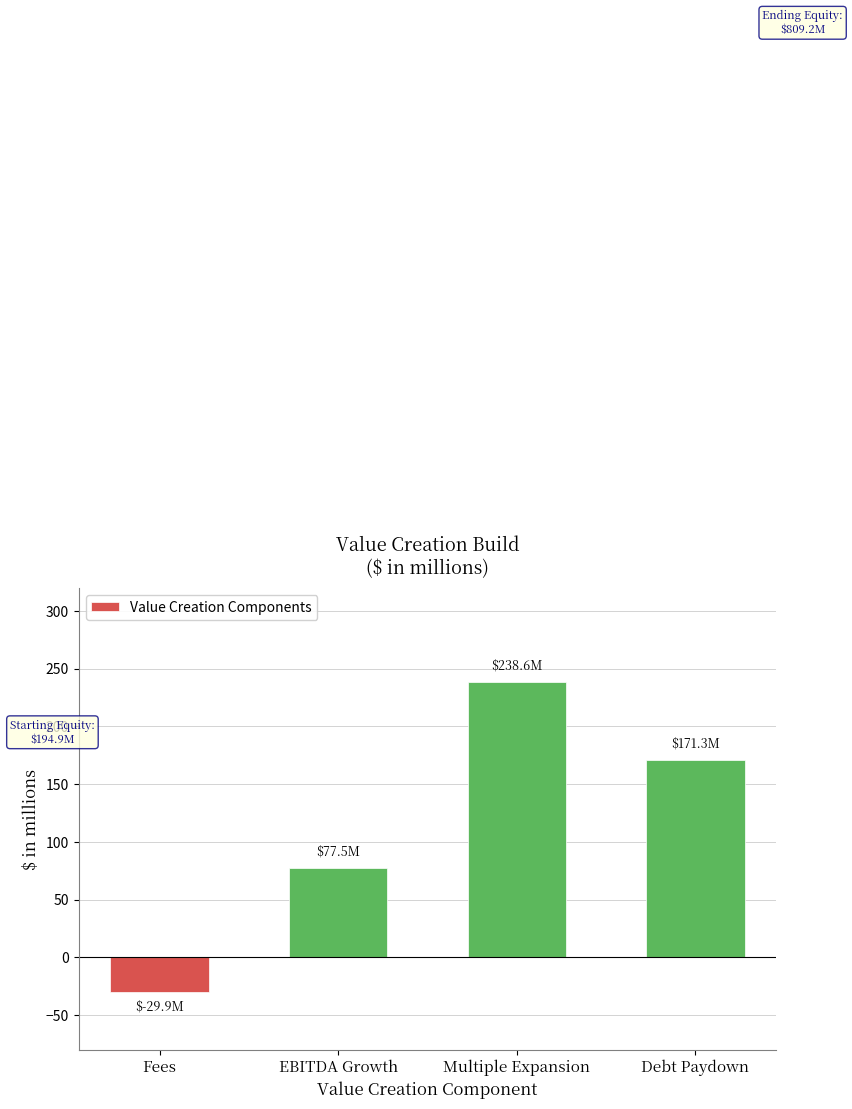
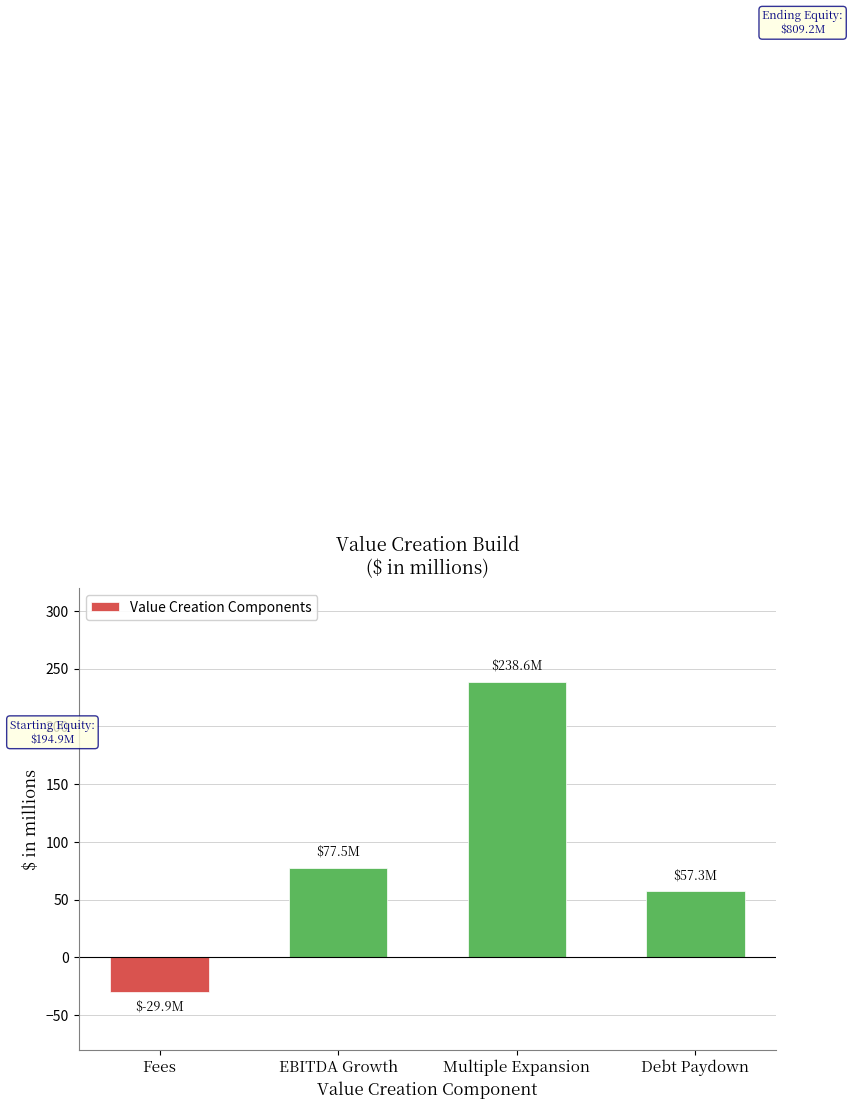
  {
    "Fees": "$-29.9M",
    "EBITDA Growth": "$77.5M",
    "Multiple Expansion": "$238.6M",
-   "Debt Paydown": "$171.3M"
+   "Debt Paydown": "$57.3M"
  }
